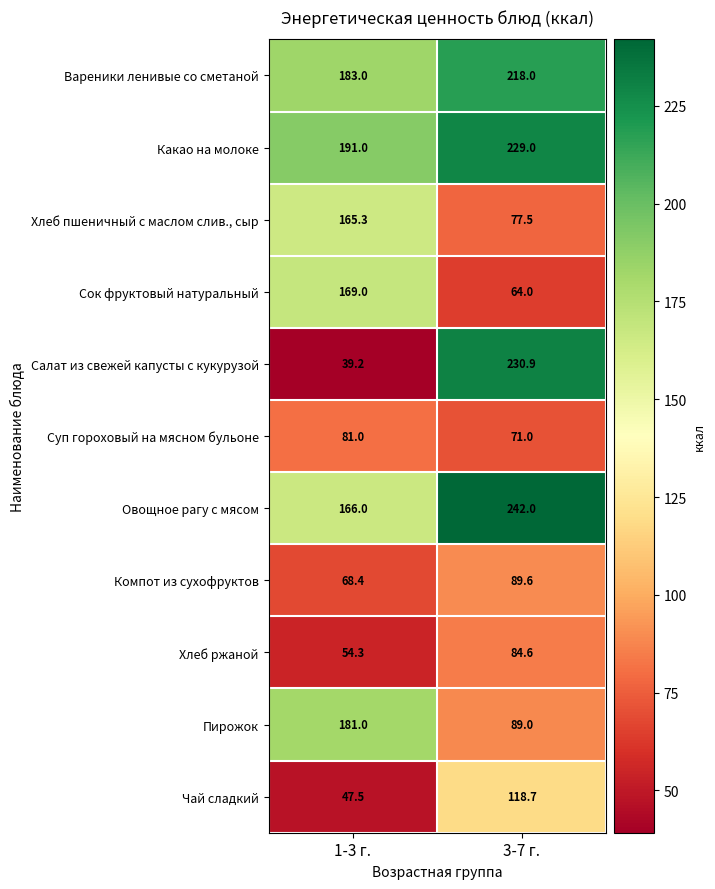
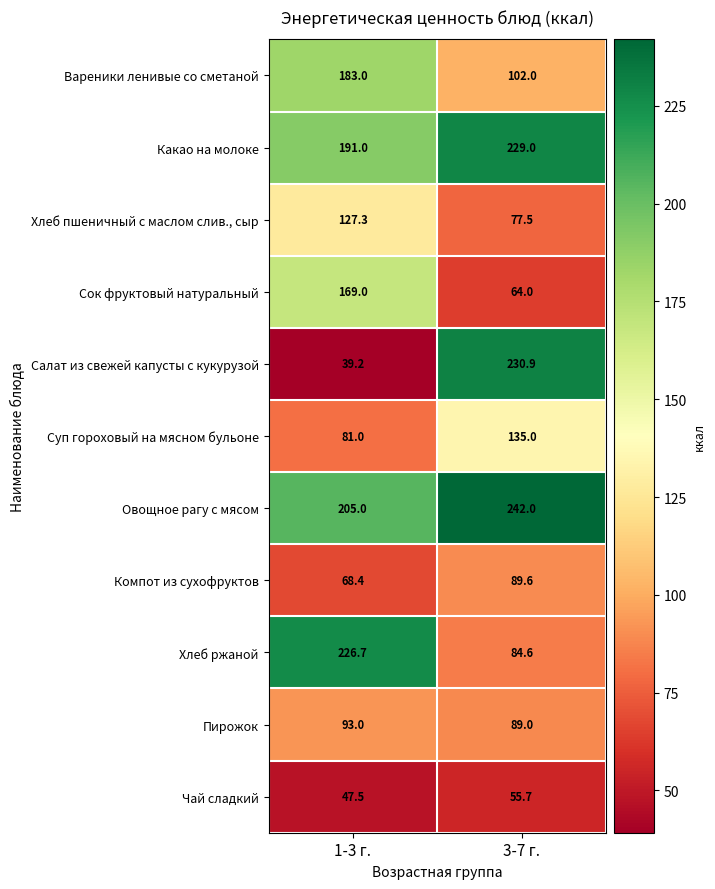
  {
    "Вареники ленивые со сметаной": {
      "1-3 г.": 183.0,
-     "3-7 г.": 218.0
+     "3-7 г.": 102.0
    },
    "Какао на молоке": {
      "1-3 г.": 191.0,
      "3-7 г.": 229.0
    },
    "Хлеб пшеничный с маслом слив., сыр": {
-     "1-3 г.": 165.3,
+     "1-3 г.": 127.3,
      "3-7 г.": 77.5
    },
    "Сок фруктовый натуральный": {
      "1-3 г.": 169.0,
      "3-7 г.": 64.0
    },
    "Салат из свежей капусты с кукурузой": {
      "1-3 г.": 39.2,
      "3-7 г.": 230.9
    },
    "Суп гороховый на мясном бульоне": {
      "1-3 г.": 81.0,
-     "3-7 г.": 71.0
+     "3-7 г.": 135.0
    },
    "Овощное рагу с мясом": {
-     "1-3 г.": 166.0,
+     "1-3 г.": 205.0,
      "3-7 г.": 242.0
    },
    "Компот из сухофруктов": {
      "1-3 г.": 68.4,
      "3-7 г.": 89.6
    },
    "Хлеб ржаной": {
-     "1-3 г.": 54.3,
+     "1-3 г.": 226.7,
      "3-7 г.": 84.6
    },
    "Пирожок": {
-     "1-3 г.": 181.0,
+     "1-3 г.": 93.0,
      "3-7 г.": 89.0
    },
    "Чай сладкий": {
      "1-3 г.": 47.5,
-     "3-7 г.": 118.7
+     "3-7 г.": 55.7
    }
  }
